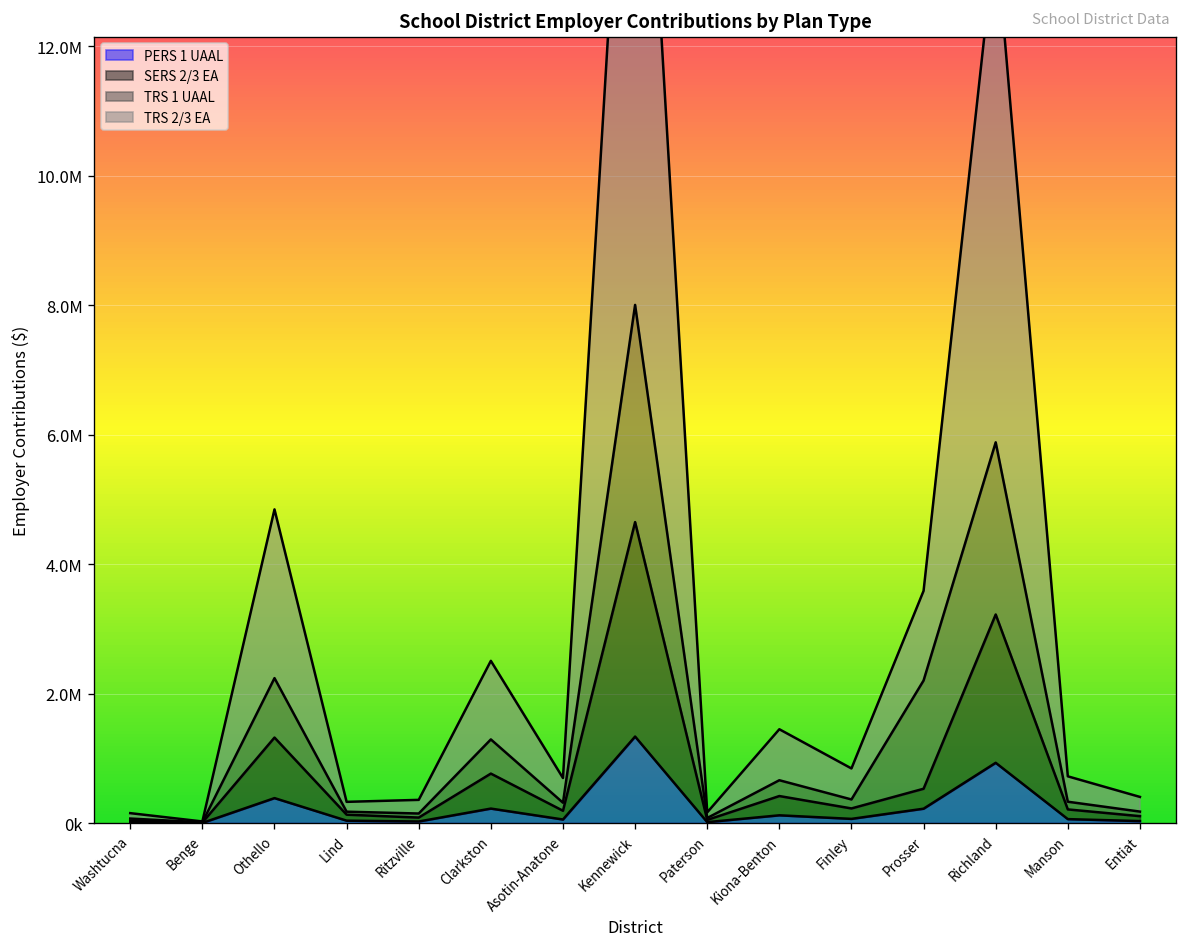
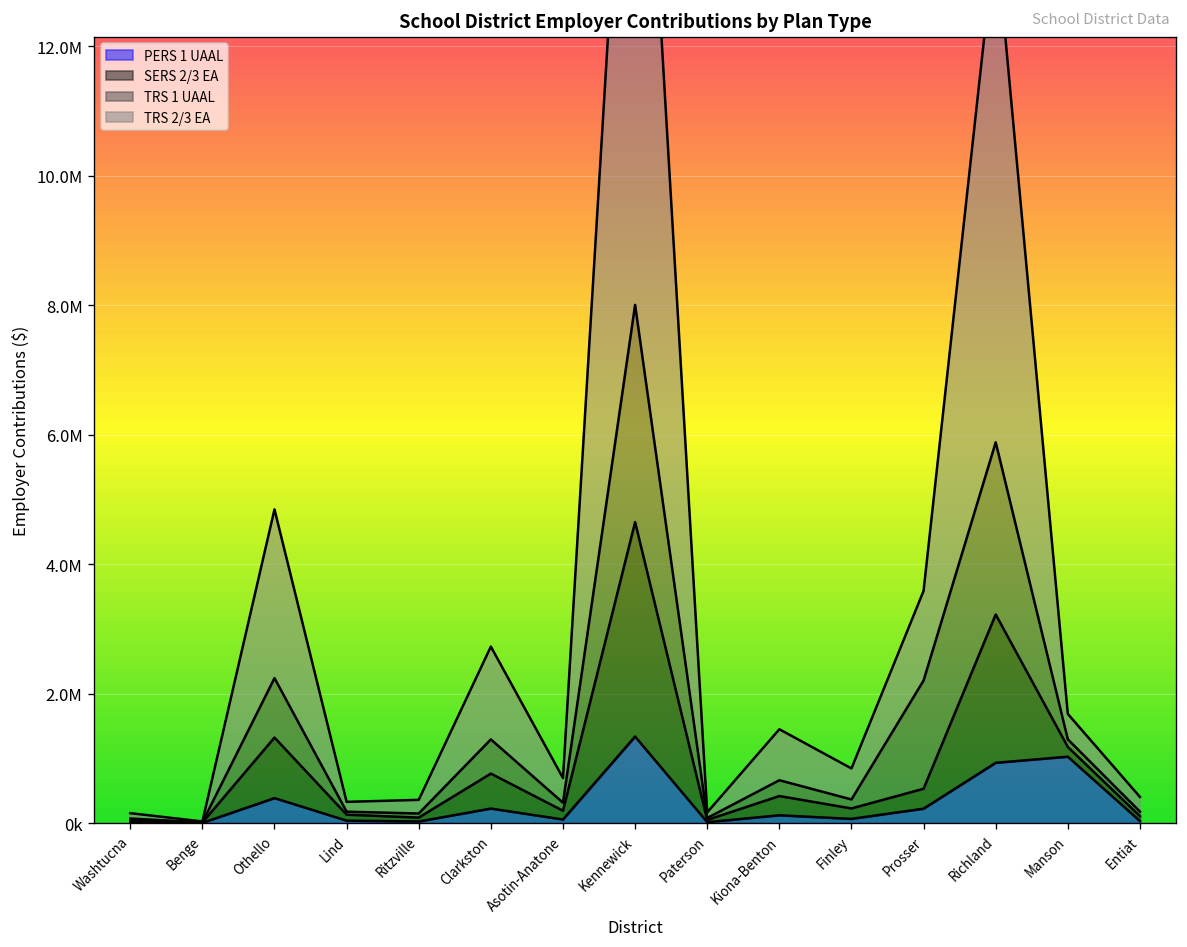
  {
    "PERS 1 UAAL": {
      "Othello": 400000,
      "Lind": 0,
      "Ritzville": 0,
      "Clarkston": 200000,
      "Asotin-Anatone": 100000,
      "Kennewick": 1300000,
      "Kiona-Benton": 100000,
      "Finley": 100000,
      "Prosser": 200000,
      "Richland": 900000,
-     "Manson": 100000,
+     "Manson": 1000000,
      "Entiat": 0
    },
    "SERS 2/3 EA": {
      "Othello": 900000,
      "Ritzville": 100000,
      "Clarkston": 500000,
      "Asotin-Anatone": 100000,
      "Kennewick": 3300000,
      "Kiona-Benton": 300000,
      "Finley": 200000,
      "Prosser": 300000,
      "Richland": 2300000,
      "Manson": 100000,
      "Entiat": 100000
    },
    "TRS 1 UAAL": {
      "Othello": 900000,
      "Ritzville": 100000,
      "Clarkston": 500000,
      "Asotin-Anatone": 100000,
      "Kennewick": 3400000,
      "Kiona-Benton": 200000,
      "Finley": 100000,
      "Prosser": 1700000,
      "Richland": 2700000,
      "Manson": 100000,
      "Entiat": 100000
    },
    "TRS 2/3 EA": {
      "Washtucna": 100000,
      "Othello": 2600000,
      "Lind": 200000,
      "Ritzville": 200000,
-     "Clarkston": 1200000,
+     "Clarkston": 1400000,
      "Asotin-Anatone": 400000,
      "Paterson": 100000,
      "Kiona-Benton": 800000,
      "Finley": 500000,
      "Prosser": 1400000,
      "Manson": 400000,
      "Entiat": 200000
    }
  }
